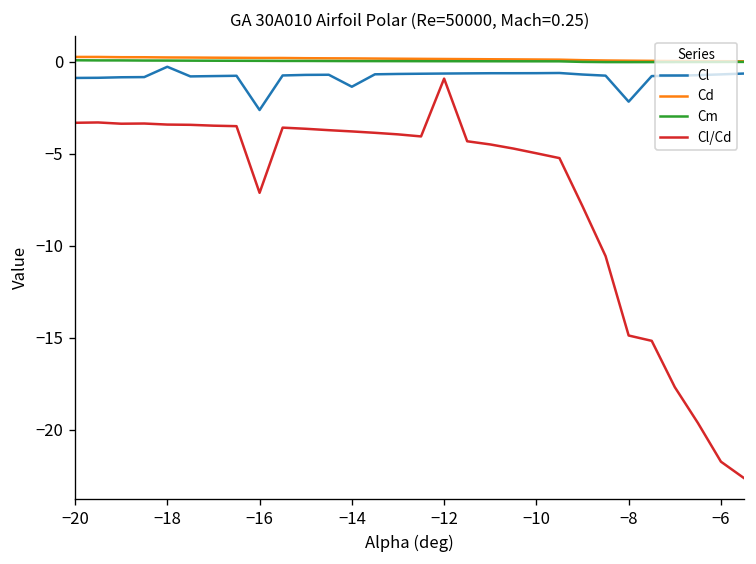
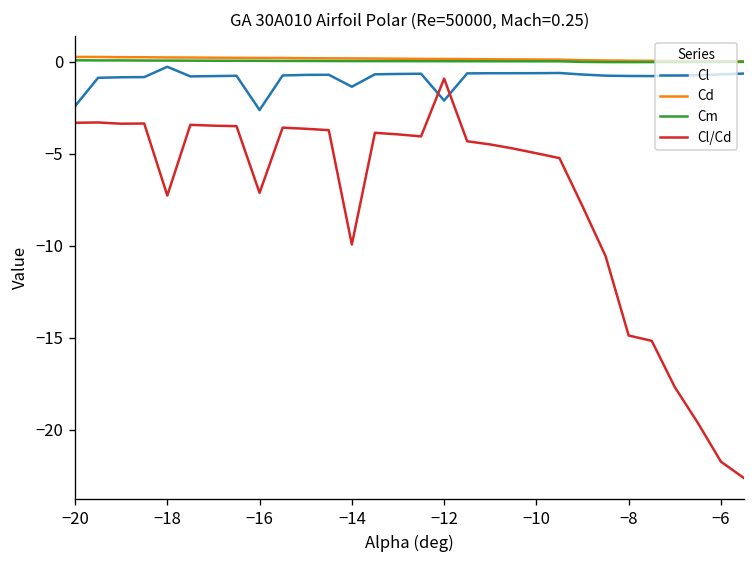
  {
    "Cl": {
-     "−20": -0.9,
+     "−20": -2.4,
      "−18": -0.3,
      "−16": -2.6,
      "−14": -1.4,
-     "−12": -0.6,
+     "−12": -2.1,
      "−10": -0.6,
-     "−8": -2.2
+     "−8": -0.8
    },
    "Cd": {
      "−20": 0.3,
      "−18": 0.2
    },
    "Cm": {
      "−20": 0.1,
      "−18": 0.1
    },
    "Cl/Cd": {
      "−20": -3.3,
-     "−18": -3.4,
+     "−18": -7.3,
      "−16": -7.1,
-     "−14": -3.8,
+     "−14": -9.9,
      "−12": -0.9,
      "−10": -5.0,
      "−8": -14.9,
      "−6": -21.7
    }
  }
